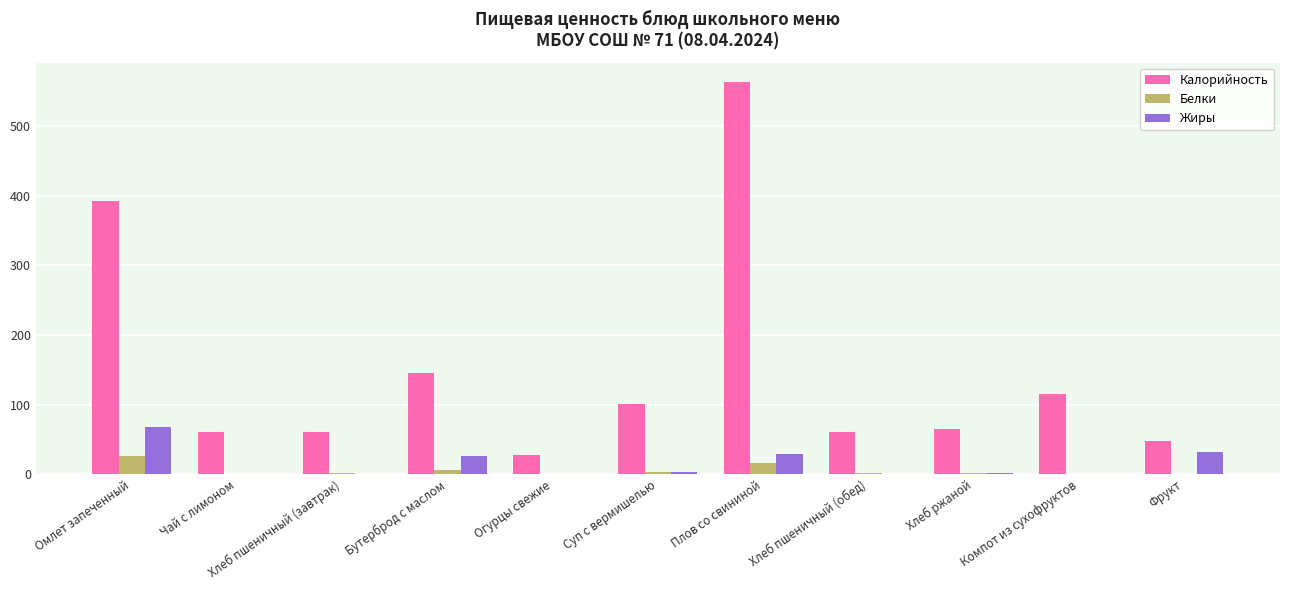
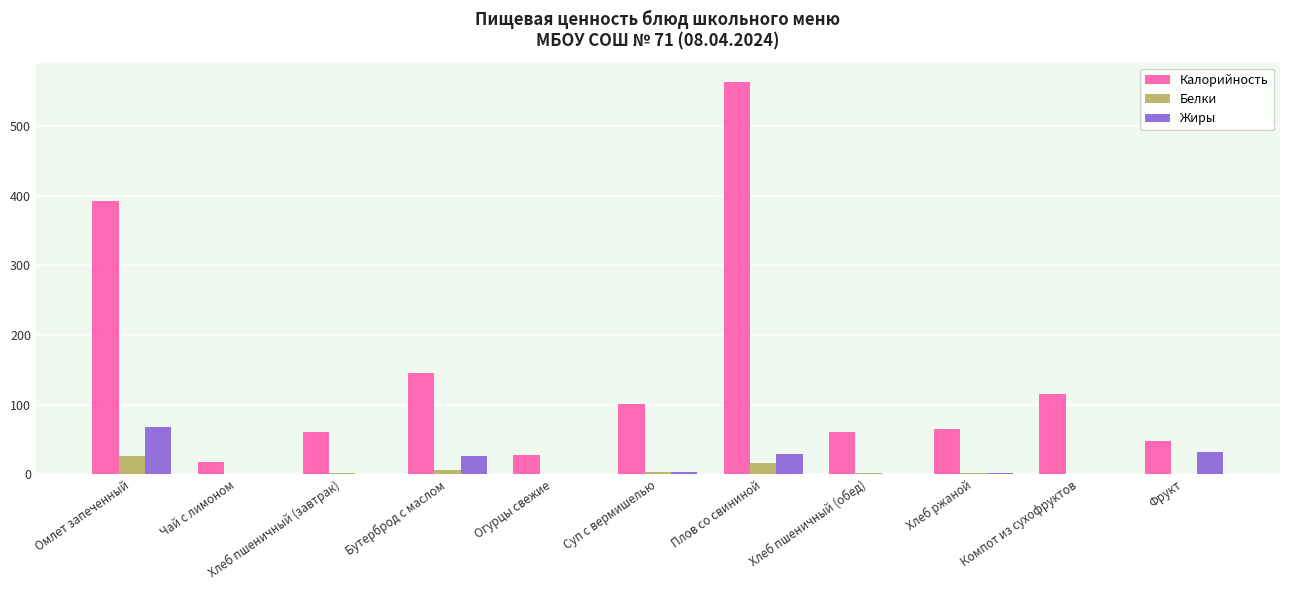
  {
    "Калорийность": {
      "Омлет запеченный": 390,
-     "Чай с лимоном": 60,
+     "Чай с лимоном": 20,
      "Хлеб пшеничный (завтрак)": 60,
      "Бутерброд с маслом": 150,
      "Огурцы свежие": 30,
      "Суп с вермишелью": 100,
      "Плов со свининой": 560,
      "Хлеб пшеничный (обед)": 60,
      "Хлеб ржаной": 60,
      "Компот из сухофруктов": 120,
      "Фрукт": 50
    },
    "Белки": {
      "Омлет запеченный": 30,
      "Бутерброд с маслом": 10,
      "Плов со свининой": 20
    },
    "Жиры": {
      "Омлет запеченный": 70,
      "Бутерброд с маслом": 30,
      "Плов со свининой": 30,
      "Фрукт": 30
    }
  }
